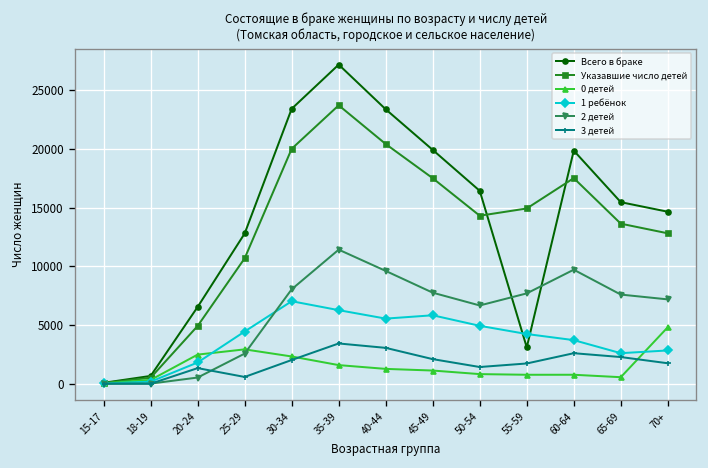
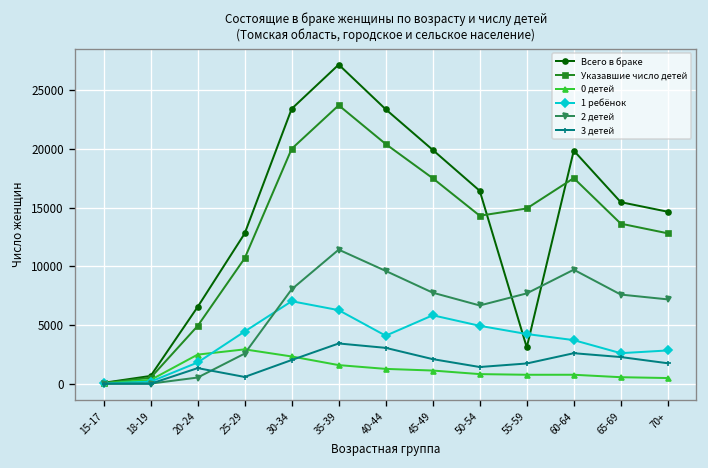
  {
    "Всего в браке": {
      "20-24": 7000,
      "25-29": 13000,
      "30-34": 23000,
      "35-39": 27000,
      "40-44": 23000,
      "45-49": 20000,
      "50-54": 16000,
      "55-59": 3000,
      "60-64": 20000,
      "65-69": 15000,
      "70+": 15000
    },
    "0 детей": {
      "20-24": 2000,
      "25-29": 3000,
      "30-34": 2000,
      "35-39": 2000,
      "40-44": 1000,
      "45-49": 1000,
      "50-54": 1000,
      "55-59": 1000,
      "60-64": 1000,
      "65-69": 1000,
-     "70+": 5000
+     "70+": 0
    },
    "1 ребёнок": {
      "20-24": 2000,
      "25-29": 4000,
      "30-34": 7000,
      "35-39": 6000,
-     "40-44": 6000,
+     "40-44": 4000,
      "45-49": 6000,
      "50-54": 5000,
      "55-59": 4000,
      "60-64": 4000,
      "65-69": 3000,
      "70+": 3000
    },
    "3 детей": {
      "20-24": 1000,
      "25-29": 1000,
      "30-34": 2000,
      "35-39": 3000,
      "40-44": 3000,
      "45-49": 2000,
      "50-54": 1000,
      "55-59": 2000,
      "60-64": 3000,
      "65-69": 2000,
      "70+": 2000
    }
  }
